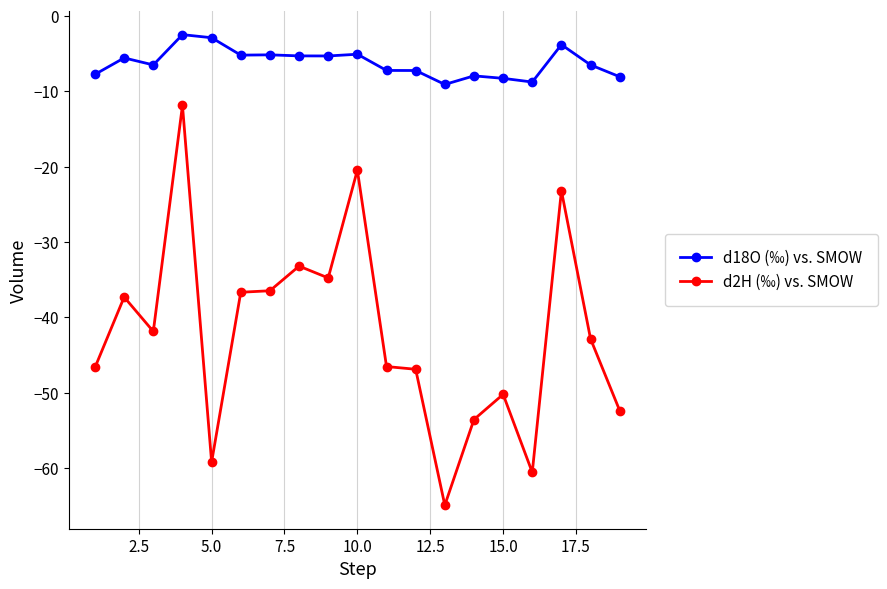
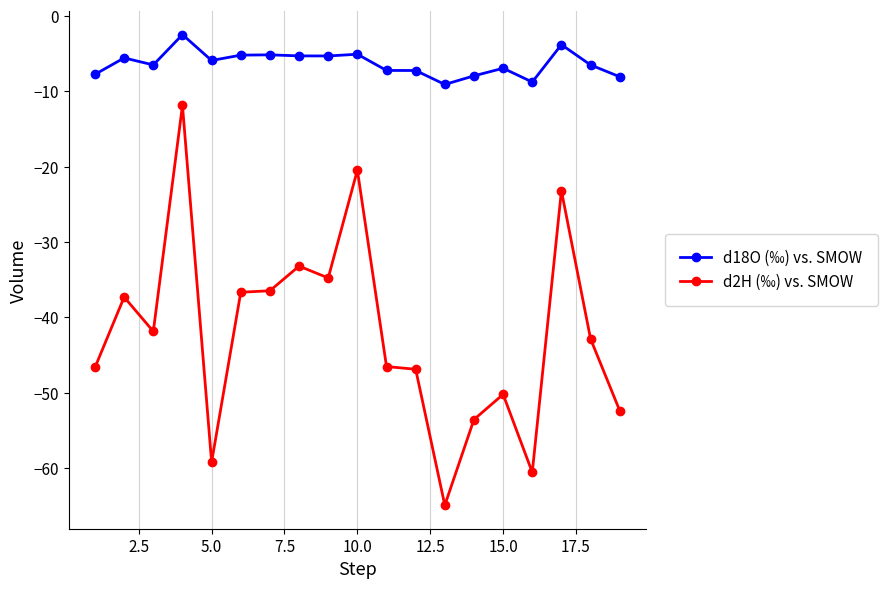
  {
    "d18O (‰) vs. SMOW": {
-     "5.0": -3,
+     "5.0": -6,
      "10.0": -5,
-     "15.0": -8
+     "15.0": -7
    },
    "d2H (‰) vs. SMOW": {
      "5.0": -59,
      "10.0": -20,
      "15.0": -50
    }
  }
